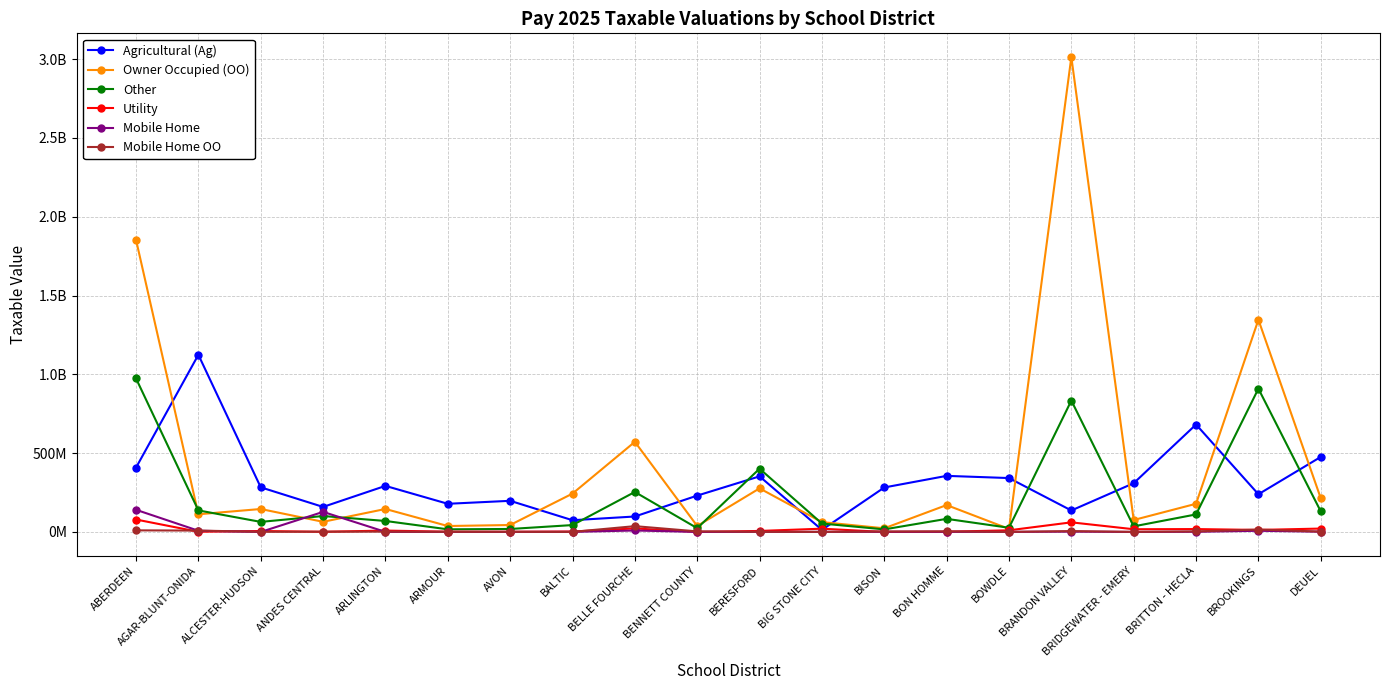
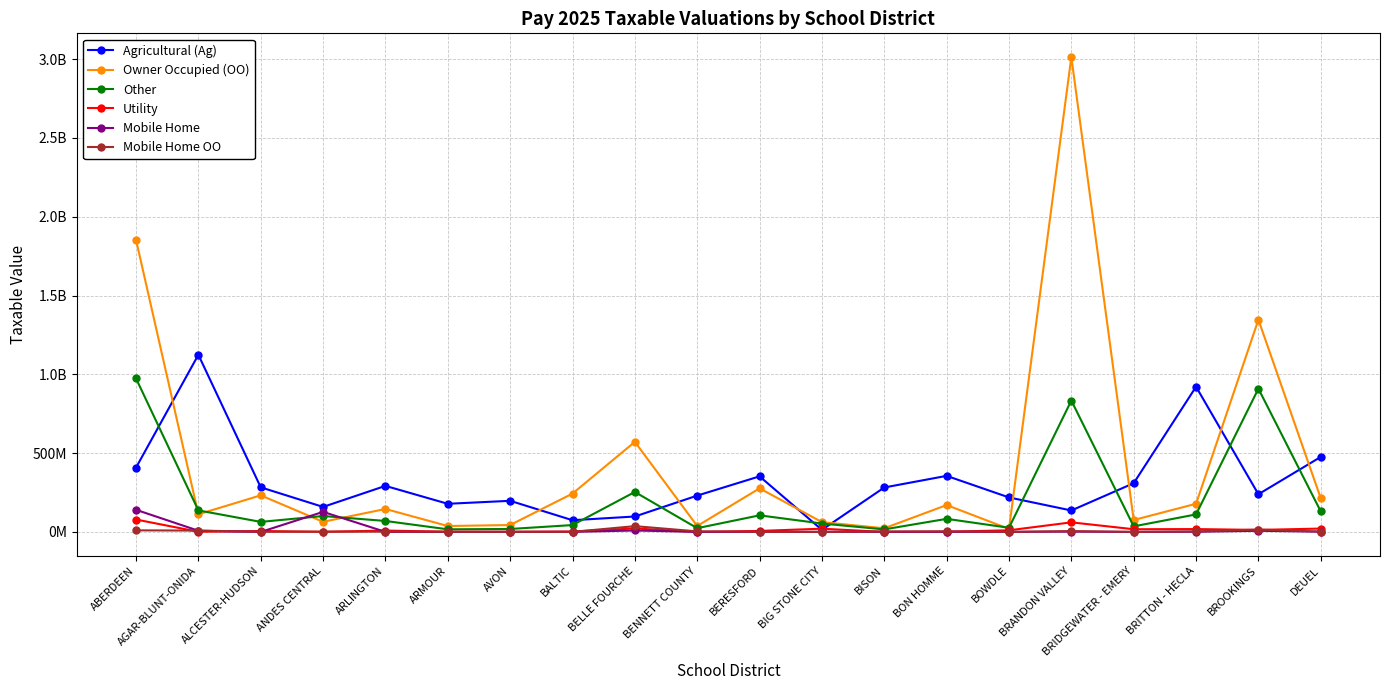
  {
    "Agricultural (Ag)": {
      "ABERDEEN": 410000000,
      "AGAR-BLUNT-ONIDA": 1120000000,
      "ALCESTER-HUDSON": 280000000,
      "ANDES CENTRAL": 160000000,
      "ARLINGTON": 290000000,
      "ARMOUR": 180000000,
      "AVON": 200000000,
      "BALTIC": 70000000,
      "BELLE FOURCHE": 100000000,
      "BENNETT COUNTY": 230000000,
      "BERESFORD": 350000000,
      "BISON": 280000000,
      "BON HOMME": 360000000,
-     "BOWDLE": 340000000,
+     "BOWDLE": 220000000,
      "BRANDON VALLEY": 140000000,
      "BRIDGEWATER - EMERY": 310000000,
-     "BRITTON - HECLA": 680000000,
+     "BRITTON - HECLA": 920000000,
      "BROOKINGS": 240000000,
      "DEUEL": 480000000
    },
    "Owner Occupied (OO)": {
      "ABERDEEN": 1850000000,
      "AGAR-BLUNT-ONIDA": 110000000,
-     "ALCESTER-HUDSON": 150000000,
+     "ALCESTER-HUDSON": 230000000,
      "ANDES CENTRAL": 60000000,
      "ARLINGTON": 150000000,
      "ARMOUR": 40000000,
      "AVON": 40000000,
      "BALTIC": 240000000,
      "BELLE FOURCHE": 570000000,
      "BERESFORD": 280000000,
      "BON HOMME": 170000000,
      "BRANDON VALLEY": 3010000000,
      "BRIDGEWATER - EMERY": 80000000,
      "BRITTON - HECLA": 180000000,
      "BROOKINGS": 1350000000,
      "DEUEL": 210000000
    },
    "Other": {
      "ABERDEEN": 970000000,
      "AGAR-BLUNT-ONIDA": 140000000,
      "ALCESTER-HUDSON": 60000000,
      "ANDES CENTRAL": 100000000,
      "ARLINGTON": 70000000,
      "AVON": 20000000,
      "BALTIC": 40000000,
      "BELLE FOURCHE": 250000000,
-     "BERESFORD": 400000000,
+     "BERESFORD": 110000000,
      "BON HOMME": 80000000,
      "BRANDON VALLEY": 830000000,
      "BRIDGEWATER - EMERY": 40000000,
      "BRITTON - HECLA": 110000000,
      "BROOKINGS": 910000000,
      "DEUEL": 130000000
    },
    "Utility": {
      "ABERDEEN": 80000000,
      "BRANDON VALLEY": 60000000,
      "BRIDGEWATER - EMERY": 20000000,
      "DEUEL": 20000000
    },
    "Mobile Home": {
      "ABERDEEN": 140000000,
      "ANDES CENTRAL": 130000000
    },
    "Mobile Home OO": {
      "ABERDEEN": 10000000
    }
  }
